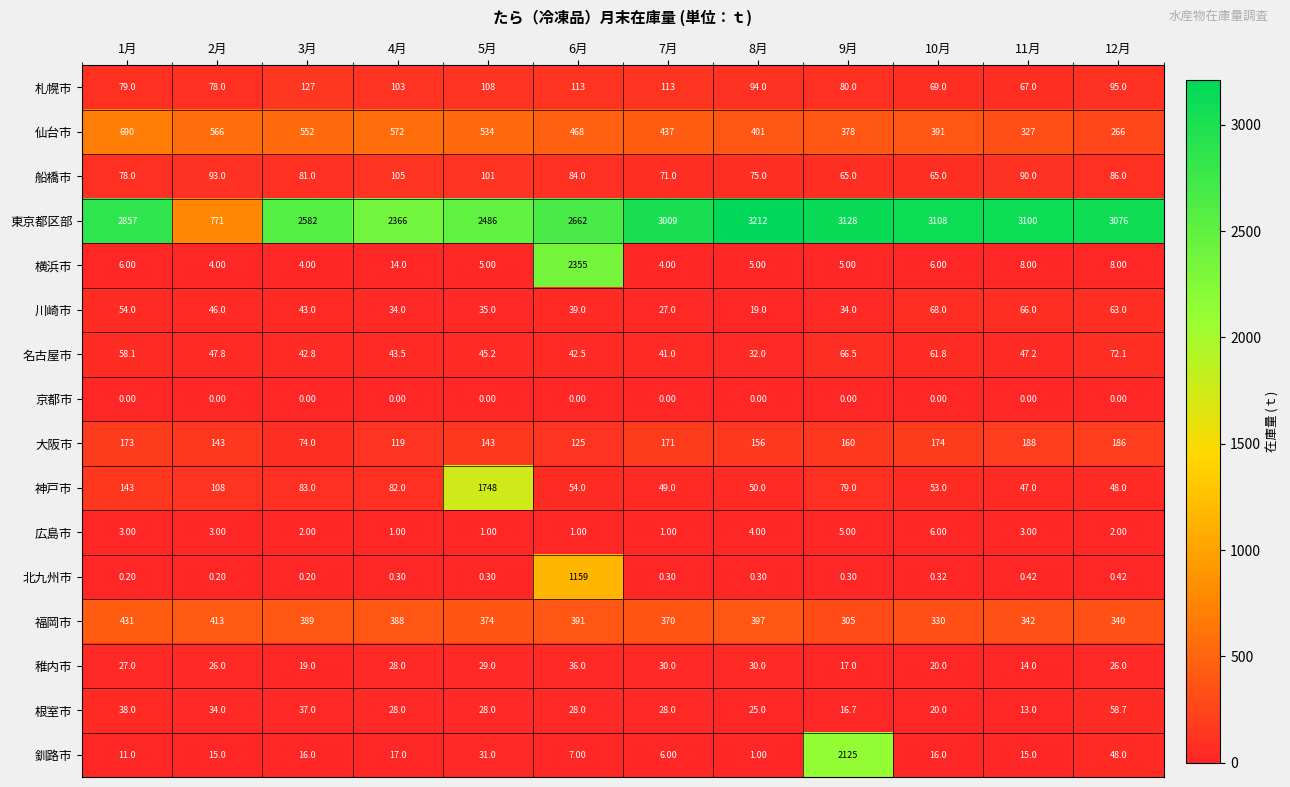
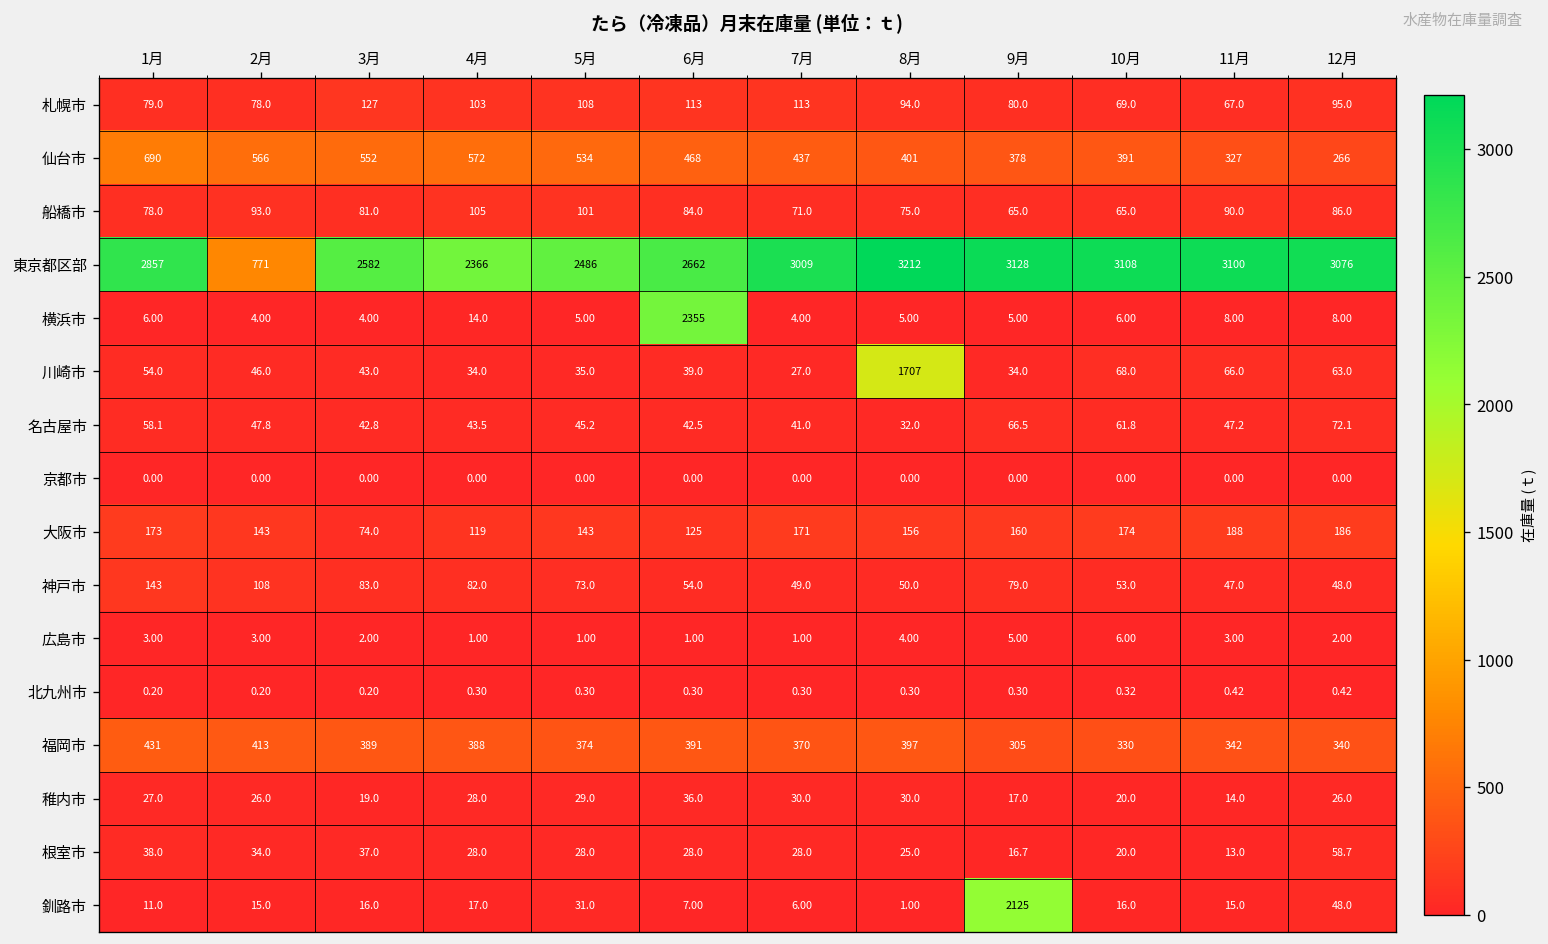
  {
    "札幌市": {
      "1月": 79.0,
      "2月": 78.0,
      "3月": 127,
      "4月": 103,
      "5月": 108,
      "6月": 113,
      "7月": 113,
      "8月": 94.0,
      "9月": 80.0,
      "10月": 69.0,
      "11月": 67.0,
      "12月": 95.0
    },
    "仙台市": {
      "1月": 690,
      "2月": 566,
      "3月": 552,
      "4月": 572,
      "5月": 534,
      "6月": 468,
      "7月": 437,
      "8月": 401,
      "9月": 378,
      "10月": 391,
      "11月": 327,
      "12月": 266
    },
    "船橋市": {
      "1月": 78.0,
      "2月": 93.0,
      "3月": 81.0,
      "4月": 105,
      "5月": 101,
      "6月": 84.0,
      "7月": 71.0,
      "8月": 75.0,
      "9月": 65.0,
      "10月": 65.0,
      "11月": 90.0,
      "12月": 86.0
    },
    "東京都区部": {
      "1月": 2857,
      "2月": 771,
      "3月": 2582,
      "4月": 2366,
      "5月": 2486,
      "6月": 2662,
      "7月": 3009,
      "8月": 3212,
      "9月": 3128,
      "10月": 3108,
      "11月": 3100,
      "12月": 3076
    },
    "横浜市": {
      "1月": 6.00,
      "2月": 4.00,
      "3月": 4.00,
      "4月": 14.0,
      "5月": 5.00,
      "6月": 2355,
      "7月": 4.00,
      "8月": 5.00,
      "9月": 5.00,
      "10月": 6.00,
      "11月": 8.00,
      "12月": 8.00
    },
    "川崎市": {
      "1月": 54.0,
      "2月": 46.0,
      "3月": 43.0,
      "4月": 34.0,
      "5月": 35.0,
      "6月": 39.0,
      "7月": 27.0,
-     "8月": 19.0,
+     "8月": 1707,
      "9月": 34.0,
      "10月": 68.0,
      "11月": 66.0,
      "12月": 63.0
    },
    "名古屋市": {
      "1月": 58.1,
      "2月": 47.8,
      "3月": 42.8,
      "4月": 43.5,
      "5月": 45.2,
      "6月": 42.5,
      "7月": 41.0,
      "8月": 32.0,
      "9月": 66.5,
      "10月": 61.8,
      "11月": 47.2,
      "12月": 72.1
    },
    "京都市": {
      "1月": 0.00,
      "2月": 0.00,
      "3月": 0.00,
      "4月": 0.00,
      "5月": 0.00,
      "6月": 0.00,
      "7月": 0.00,
      "8月": 0.00,
      "9月": 0.00,
      "10月": 0.00,
      "11月": 0.00,
      "12月": 0.00
    },
    "大阪市": {
      "1月": 173,
      "2月": 143,
      "3月": 74.0,
      "4月": 119,
      "5月": 143,
      "6月": 125,
      "7月": 171,
      "8月": 156,
      "9月": 160,
      "10月": 174,
      "11月": 188,
      "12月": 186
    },
    "神戸市": {
      "1月": 143,
      "2月": 108,
      "3月": 83.0,
      "4月": 82.0,
-     "5月": 1748,
+     "5月": 73.0,
      "6月": 54.0,
      "7月": 49.0,
      "8月": 50.0,
      "9月": 79.0,
      "10月": 53.0,
      "11月": 47.0,
      "12月": 48.0
    },
    "広島市": {
      "1月": 3.00,
      "2月": 3.00,
      "3月": 2.00,
      "4月": 1.00,
      "5月": 1.00,
      "6月": 1.00,
      "7月": 1.00,
      "8月": 4.00,
      "9月": 5.00,
      "10月": 6.00,
      "11月": 3.00,
      "12月": 2.00
    },
    "北九州市": {
      "1月": 0.20,
      "2月": 0.20,
      "3月": 0.20,
      "4月": 0.30,
      "5月": 0.30,
-     "6月": 1159,
+     "6月": 0.30,
      "7月": 0.30,
      "8月": 0.30,
      "9月": 0.30,
      "10月": 0.32,
      "11月": 0.42,
      "12月": 0.42
    },
    "福岡市": {
      "1月": 431,
      "2月": 413,
      "3月": 389,
      "4月": 388,
      "5月": 374,
      "6月": 391,
      "7月": 370,
      "8月": 397,
      "9月": 305,
      "10月": 330,
      "11月": 342,
      "12月": 340
    },
    "稚内市": {
      "1月": 27.0,
      "2月": 26.0,
      "3月": 19.0,
      "4月": 28.0,
      "5月": 29.0,
      "6月": 36.0,
      "7月": 30.0,
      "8月": 30.0,
      "9月": 17.0,
      "10月": 20.0,
      "11月": 14.0,
      "12月": 26.0
    },
    "根室市": {
      "1月": 38.0,
      "2月": 34.0,
      "3月": 37.0,
      "4月": 28.0,
      "5月": 28.0,
      "6月": 28.0,
      "7月": 28.0,
      "8月": 25.0,
      "9月": 16.7,
      "10月": 20.0,
      "11月": 13.0,
      "12月": 58.7
    },
    "釧路市": {
      "1月": 11.0,
      "2月": 15.0,
      "3月": 16.0,
      "4月": 17.0,
      "5月": 31.0,
      "6月": 7.00,
      "7月": 6.00,
      "8月": 1.00,
      "9月": 2125,
      "10月": 16.0,
      "11月": 15.0,
      "12月": 48.0
    }
  }
